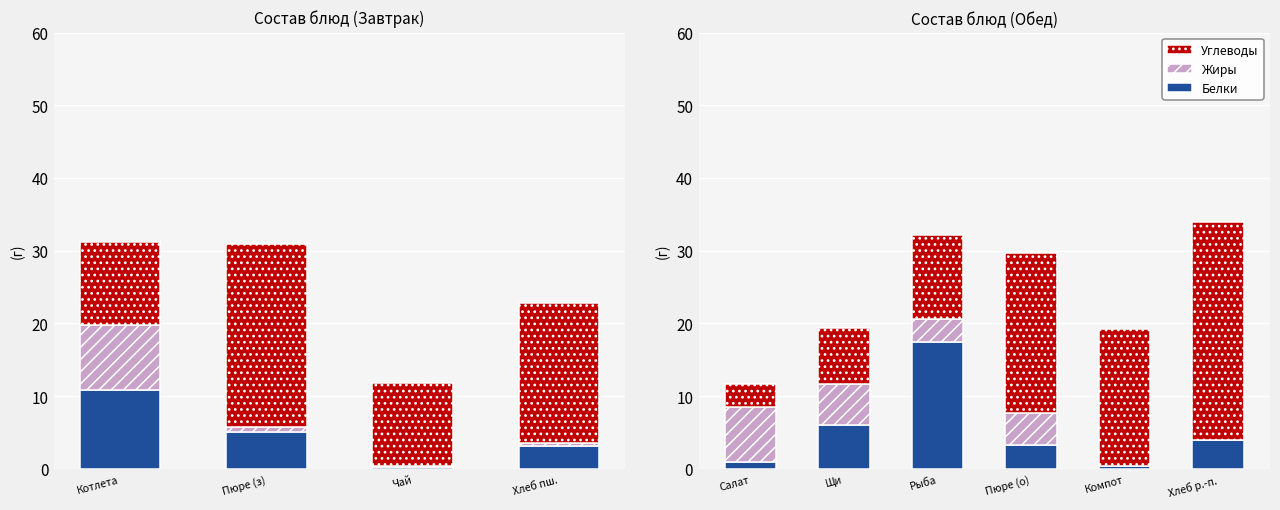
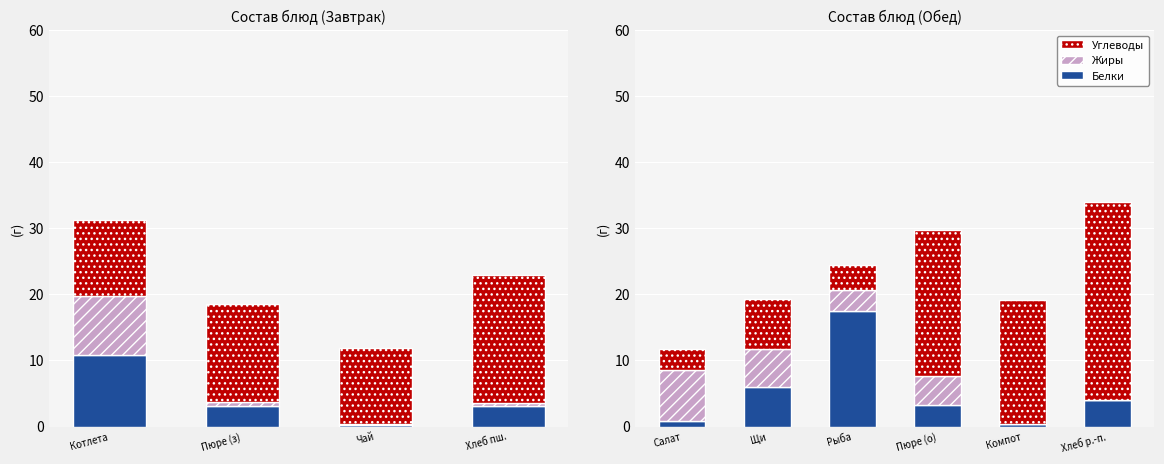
  {
    "Состав блюд (Завтрак)": {
      "Белки": {
        "Котлета": 11,
-       "Пюре (з)": 5,
+       "Пюре (з)": 3,
        "Хлеб пш.": 3
      },
      "Жиры": {
        "Котлета": 9,
        "Пюре (з)": 1,
        "Хлеб пш.": 0
      },
      "Углеводы": {
        "Котлета": 11,
-       "Пюре (з)": 25,
+       "Пюре (з)": 15,
        "Чай": 12,
        "Хлеб пш.": 19
      }
    },
    "Состав блюд (Обед)": {
      "Белки": {
        "Салат": 1,
        "Щи": 6,
        "Рыба": 17,
        "Пюре (о)": 3,
        "Хлеб р.-п.": 4
      },
      "Жиры": {
        "Салат": 8,
        "Щи": 6,
        "Рыба": 3,
        "Пюре (о)": 4,
        "Хлеб р.-п.": 0
      },
      "Углеводы": {
        "Салат": 3,
        "Щи": 8,
-       "Рыба": 11,
+       "Рыба": 4,
        "Пюре (о)": 22,
        "Компот": 19,
        "Хлеб р.-п.": 30
      }
    }
  }
